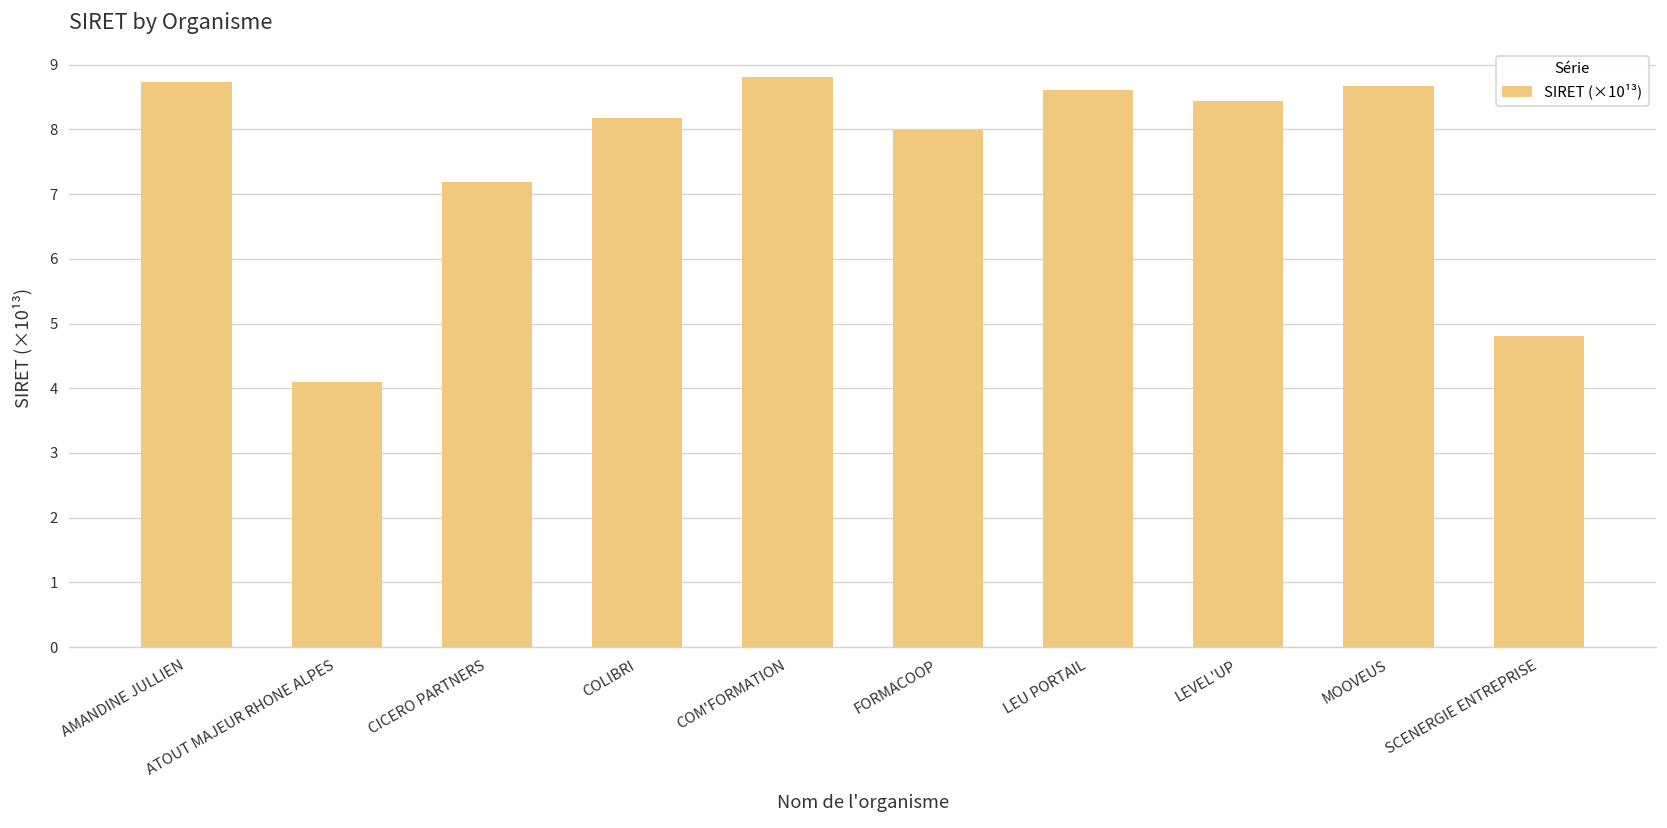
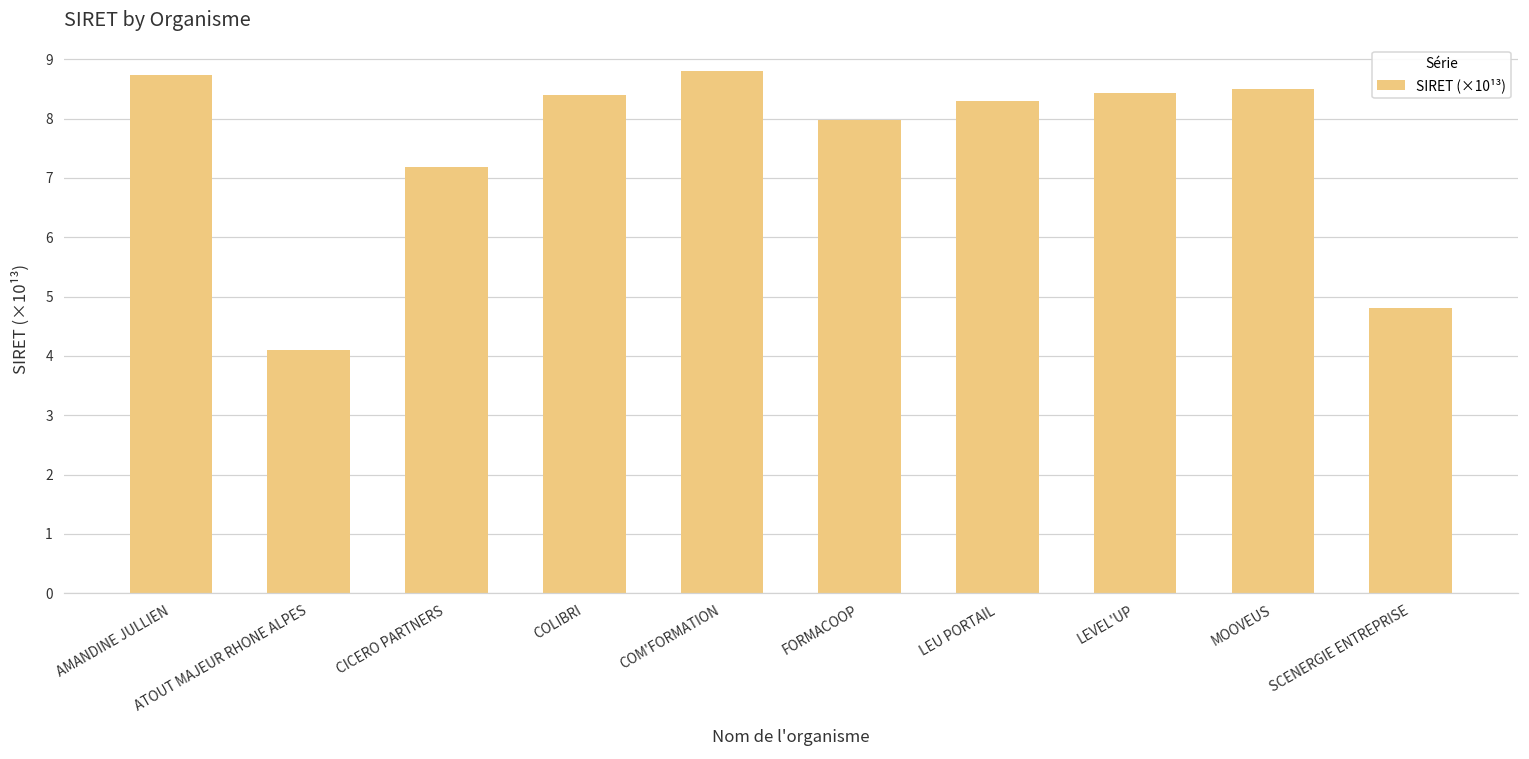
  {
    "AMANDINE JULLIEN": 8.7,
    "ATOUT MAJEUR RHONE ALPES": 4.1,
    "CICERO PARTNERS": 7.2,
-   "COLIBRI": 8.2,
+   "COLIBRI": 8.4,
    "COM'FORMATION": 8.8,
    "FORMACOOP": 8.0,
-   "LEU PORTAIL": 8.6,
+   "LEU PORTAIL": 8.3,
    "LEVEL'UP": 8.4,
-   "MOOVEUS": 8.7,
+   "MOOVEUS": 8.5,
    "SCENERGIE ENTREPRISE": 4.8
  }
